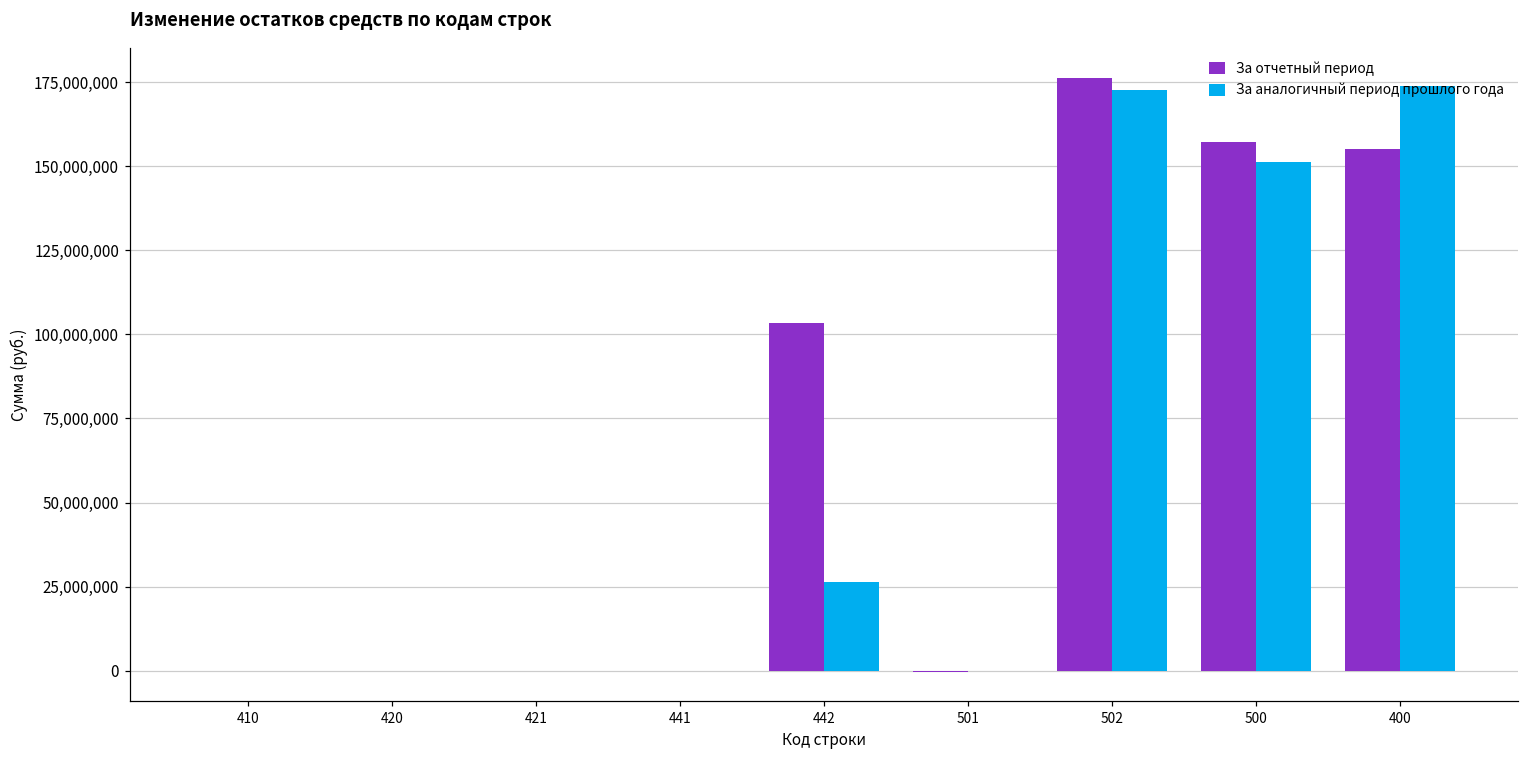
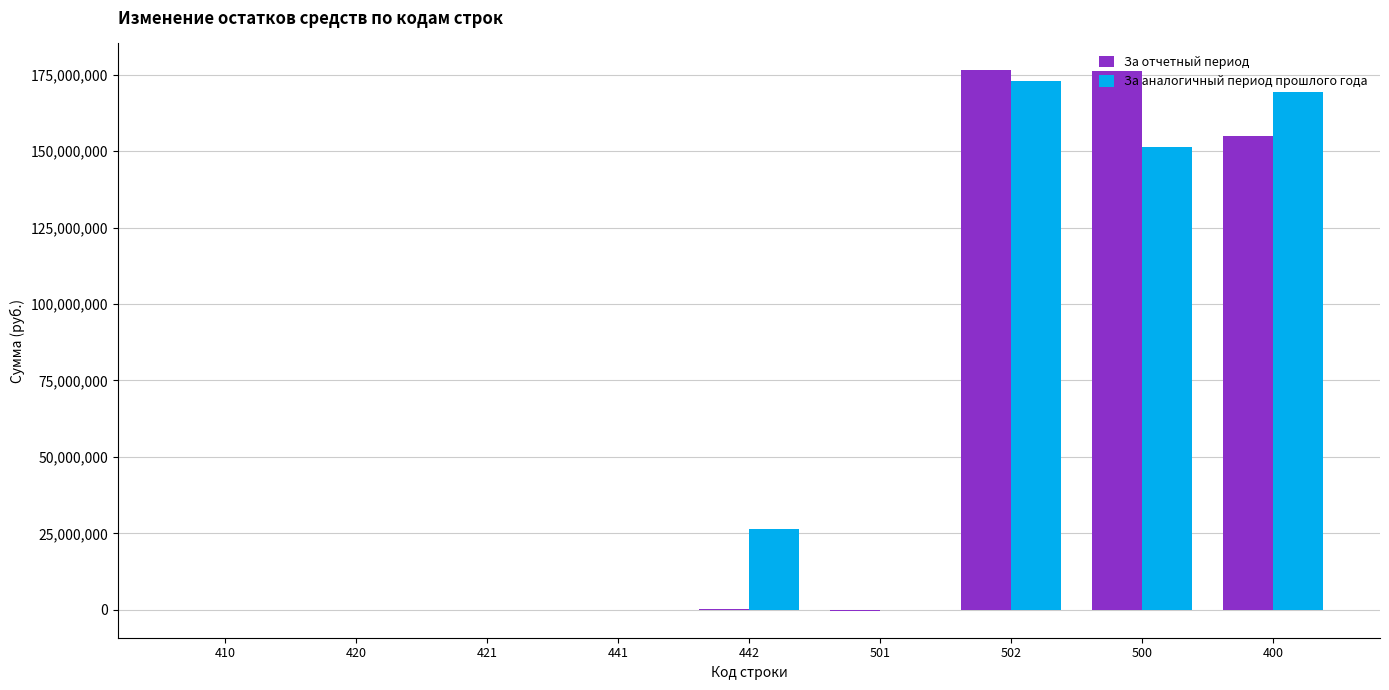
  {
    "За отчетный период": {
-     "442": "104,000,000",
+     "442": "0",
      "502": "176,000,000",
-     "500": "157,000,000",
+     "500": "176,000,000",
      "400": "155,000,000"
    },
    "За аналогичный период прошлого года": {
      "442": "26,000,000",
      "502": "173,000,000",
      "500": "151,000,000",
-     "400": "174,000,000"
+     "400": "169,000,000"
    }
  }
